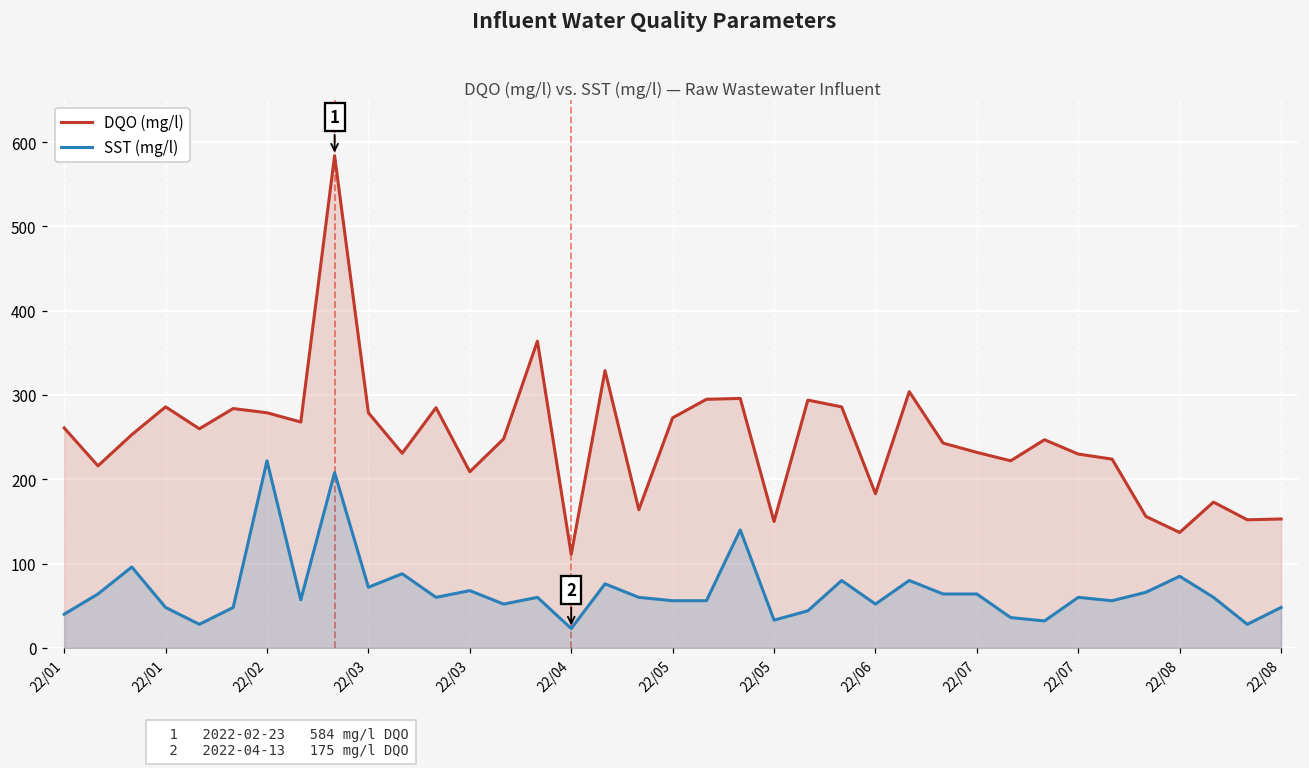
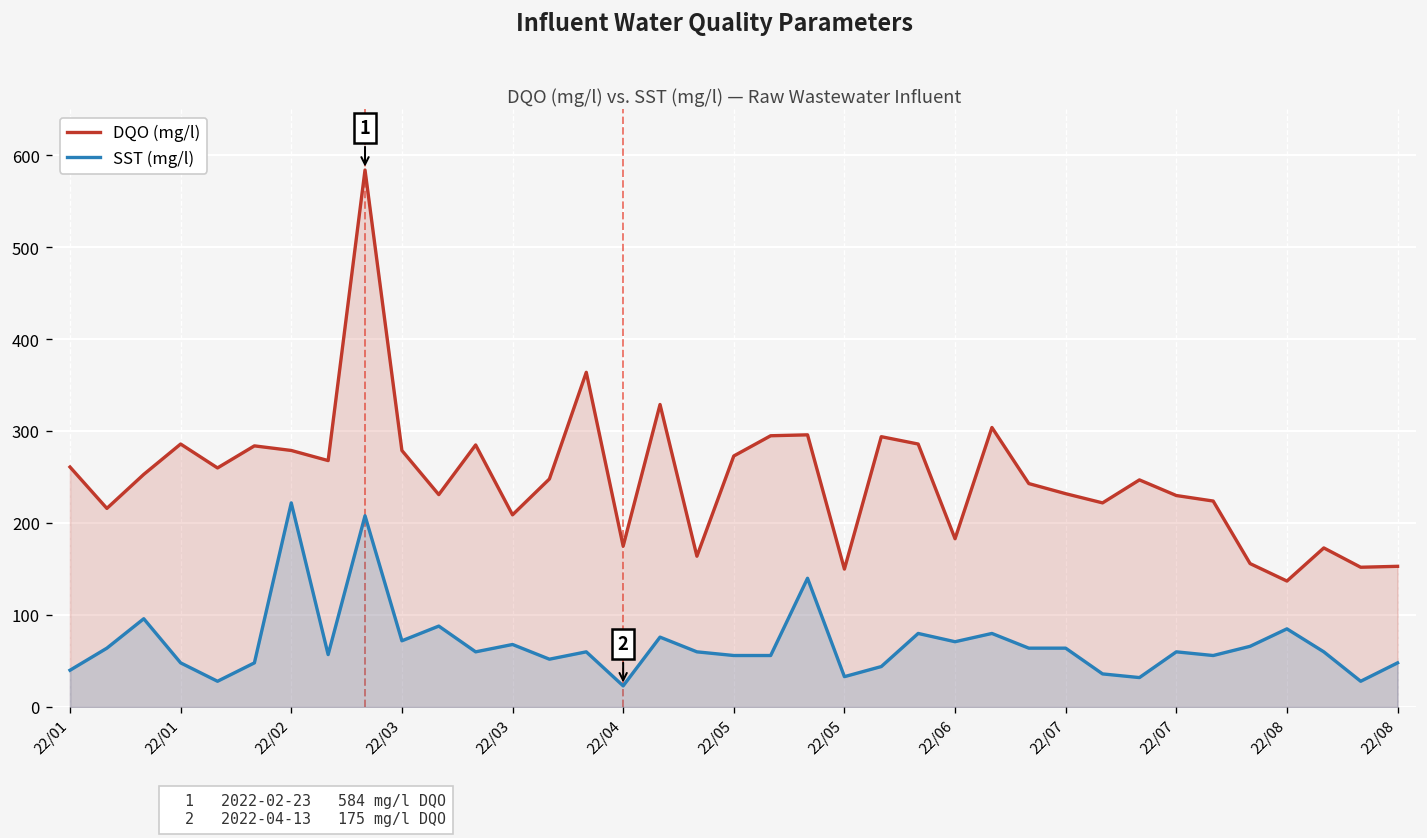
  {
    "DQO (mg/l)": {
      "22/02": 280,
-     "22/04": 110,
+     "22/04": 180,
      "22/06": 180
    },
    "SST (mg/l)": {
      "22/02": 220,
-     "22/06": 50
+     "22/06": 70
    }
  }
